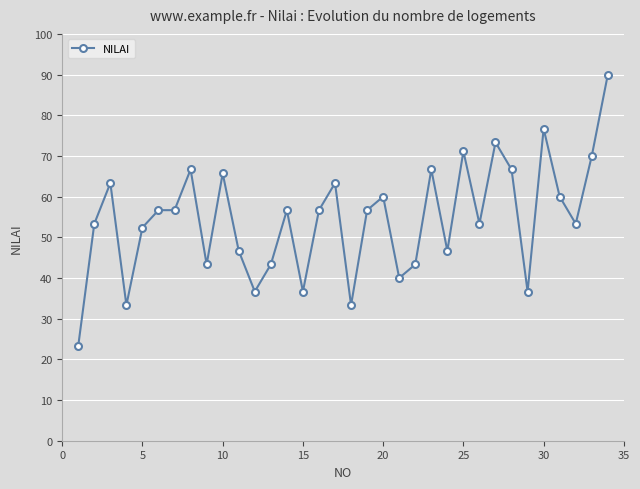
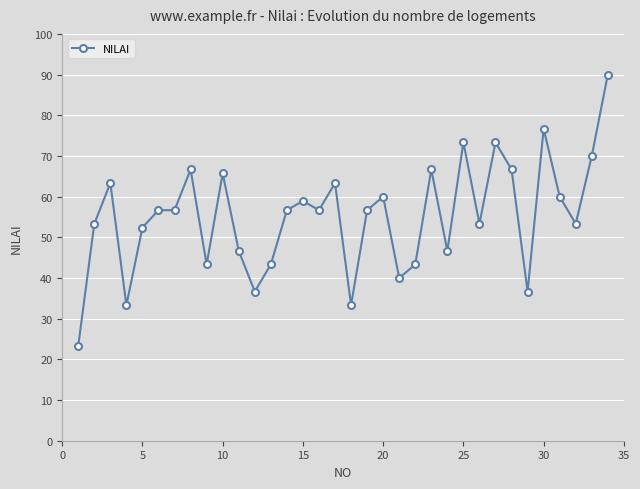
  {
    "5": 52,
    "10": 66,
-   "15": 37,
+   "15": 59,
    "20": 60,
-   "25": 71,
+   "25": 73,
    "30": 77
  }
